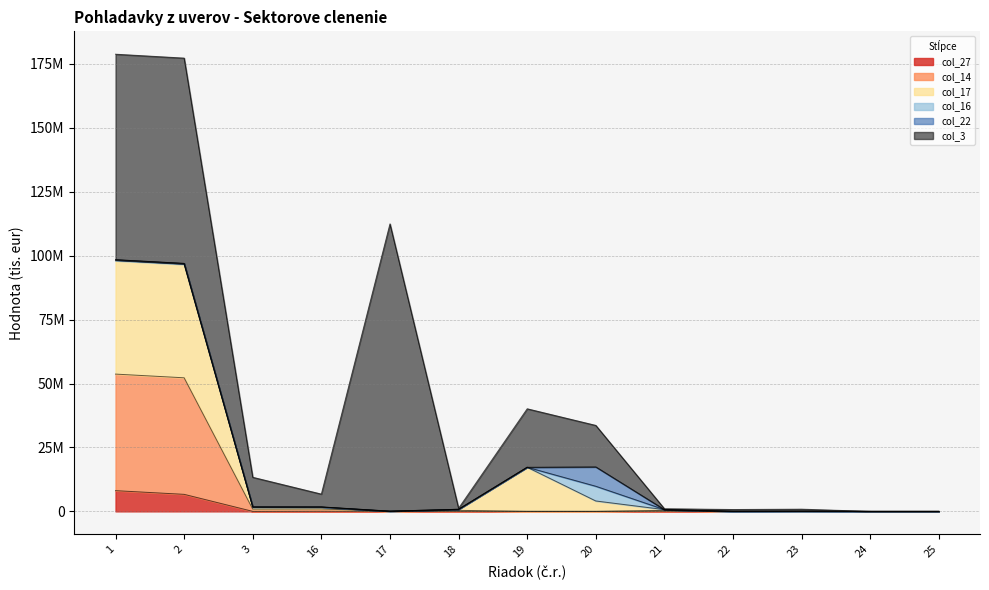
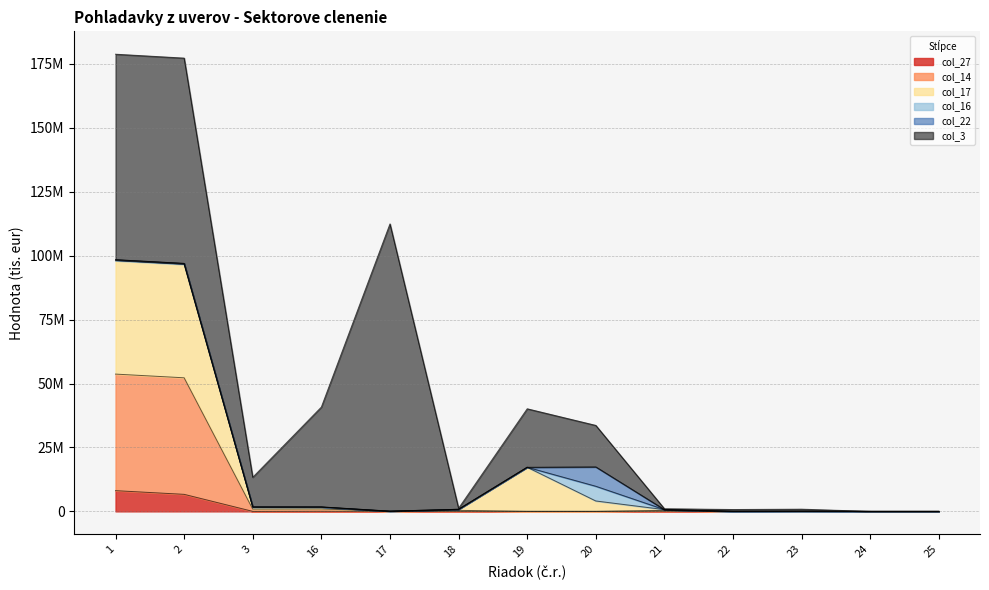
  {
    "col_27": {
      "1": 8000000,
      "2": 7000000
    },
    "col_14": {
      "1": 46000000,
      "2": 46000000
    },
    "col_17": {
      "20": 4000000
    },
    "col_16": {
      "20": 6000000
    },
    "col_22": {
      "20": 8000000
    },
    "col_3": {
      "1": 80000000,
      "2": 80000000,
      "3": 12000000,
-     "16": 5000000,
+     "16": 39000000,
      "17": 112000000,
      "19": 23000000,
      "20": 16000000
    }
  }
